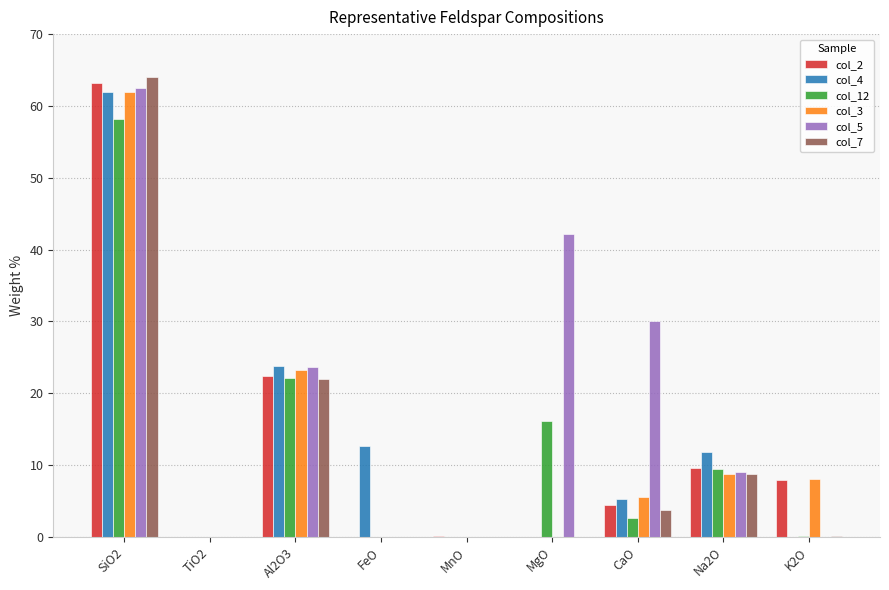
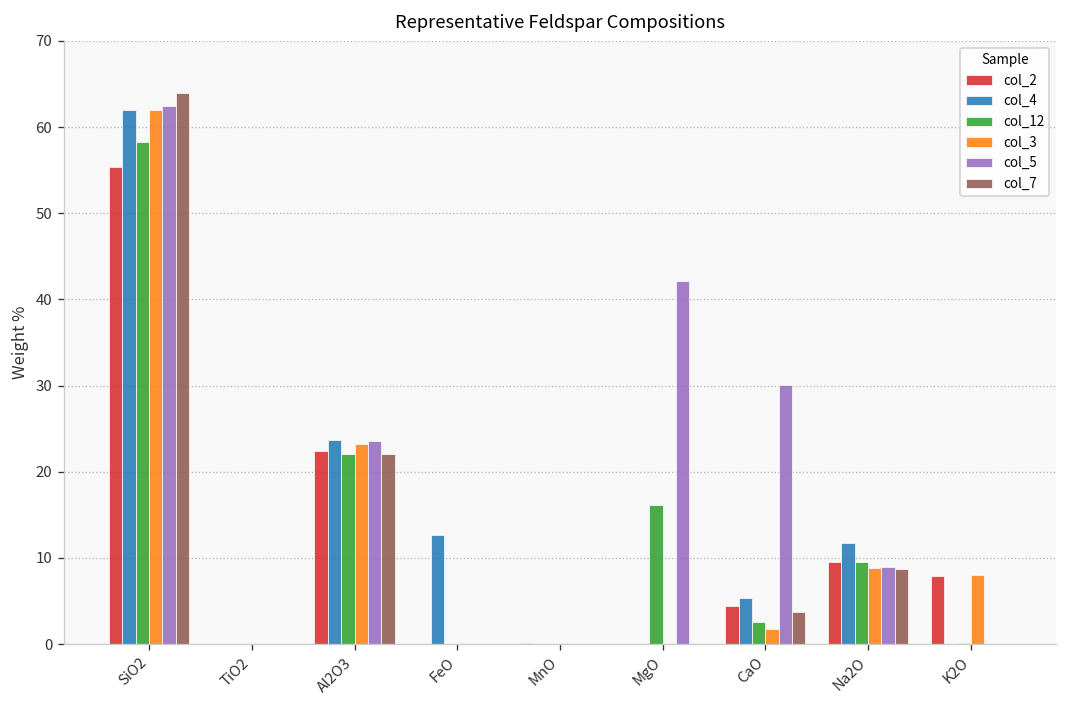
  {
    "col_2": {
-     "SiO2": 63,
+     "SiO2": 55,
      "TiO2": 0,
      "Al2O3": 22,
      "CaO": 4,
      "Na2O": 10,
      "K2O": 8
    },
    "col_4": {
      "SiO2": 62,
      "TiO2": 0,
      "Al2O3": 24,
      "FeO": 13,
      "CaO": 5,
      "Na2O": 12
    },
    "col_12": {
      "SiO2": 58,
      "TiO2": 0,
      "Al2O3": 22,
      "FeO": 0,
      "MgO": 16,
      "CaO": 3,
      "Na2O": 10
    },
    "col_3": {
      "SiO2": 62,
      "TiO2": 0,
      "Al2O3": 23,
      "FeO": 0,
-     "CaO": 5,
+     "CaO": 2,
      "Na2O": 9,
      "K2O": 8
    },
    "col_5": {
      "SiO2": 62,
      "TiO2": 0,
      "Al2O3": 24,
      "FeO": 0,
      "MgO": 42,
      "CaO": 30,
      "Na2O": 9
    },
    "col_7": {
      "SiO2": 64,
      "TiO2": 0,
      "Al2O3": 22,
      "MnO": 0,
      "CaO": 4,
      "Na2O": 9
    }
  }
